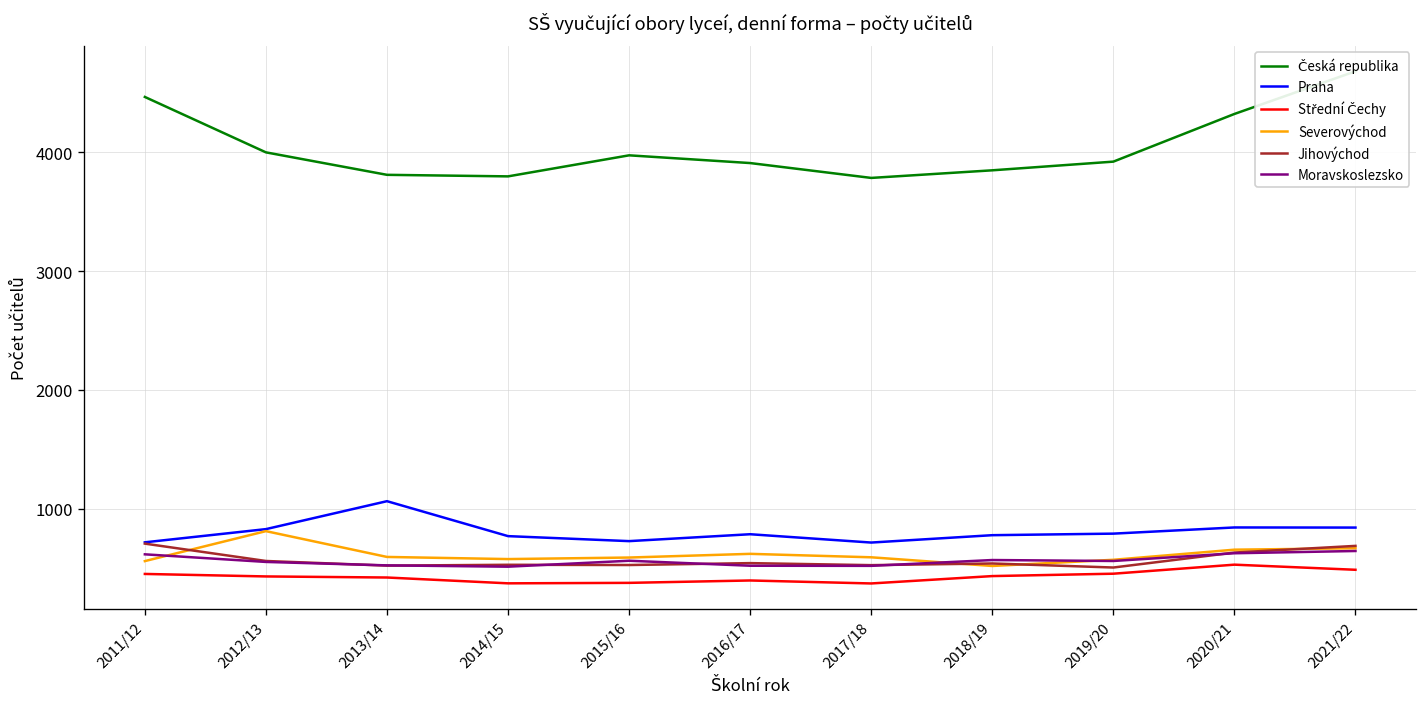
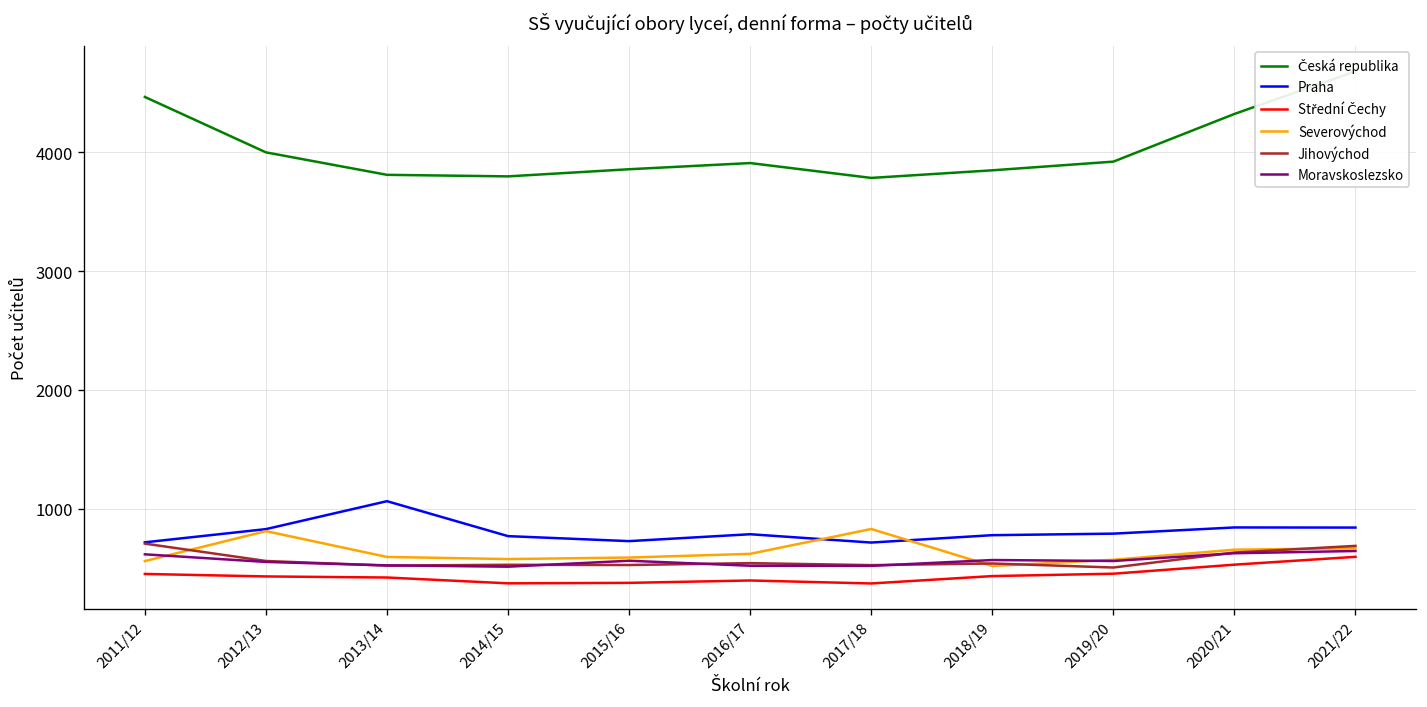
  {
    "Česká republika": {
      "2011/12": 4500,
      "2012/13": 4000,
      "2013/14": 3800,
      "2014/15": 3800,
-     "2015/16": 4000,
+     "2015/16": 3900,
      "2016/17": 3900,
      "2017/18": 3800,
      "2018/19": 3800,
      "2019/20": 3900,
      "2020/21": 4300
    },
    "Praha": {
      "2013/14": 1100,
      "2014/15": 800,
      "2015/16": 700,
      "2016/17": 800,
      "2017/18": 700,
      "2018/19": 800,
      "2019/20": 800,
      "2020/21": 800,
      "2021/22": 800
    },
    "Střední Čechy": {
      "2011/12": 500,
      "2012/13": 400,
      "2013/14": 400,
      "2014/15": 400,
      "2015/16": 400,
      "2016/17": 400,
      "2017/18": 400,
      "2018/19": 400,
      "2019/20": 500,
      "2020/21": 500,
-     "2021/22": 500
+     "2021/22": 600
    },
    "Severovýchod": {
      "2011/12": 600,
      "2013/14": 600,
      "2014/15": 600,
      "2015/16": 600,
      "2016/17": 600,
-     "2017/18": 600
+     "2017/18": 800
    },
    "Jihovýchod": {
      "2015/16": 500,
      "2019/20": 500
    },
    "Moravskoslezsko": {
      "2011/12": 600,
      "2015/16": 600,
      "2018/19": 600
    }
  }
